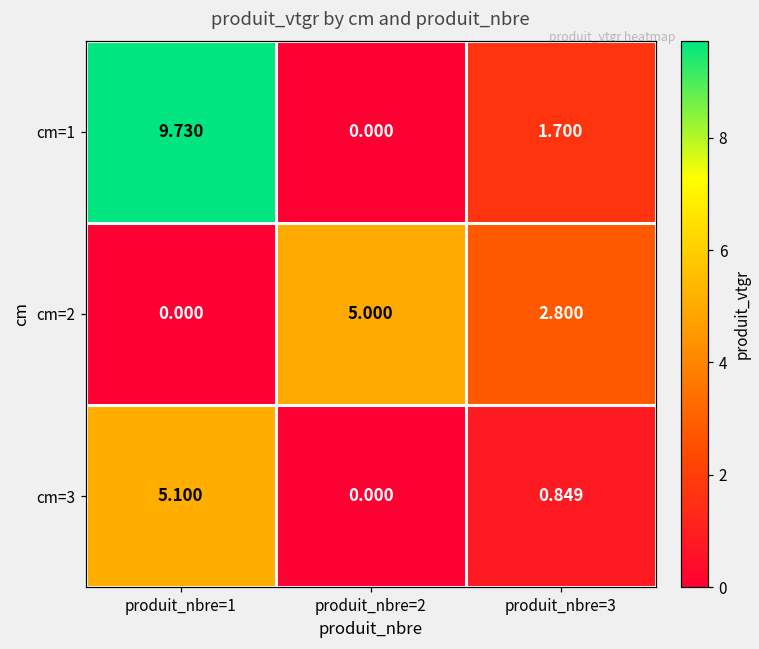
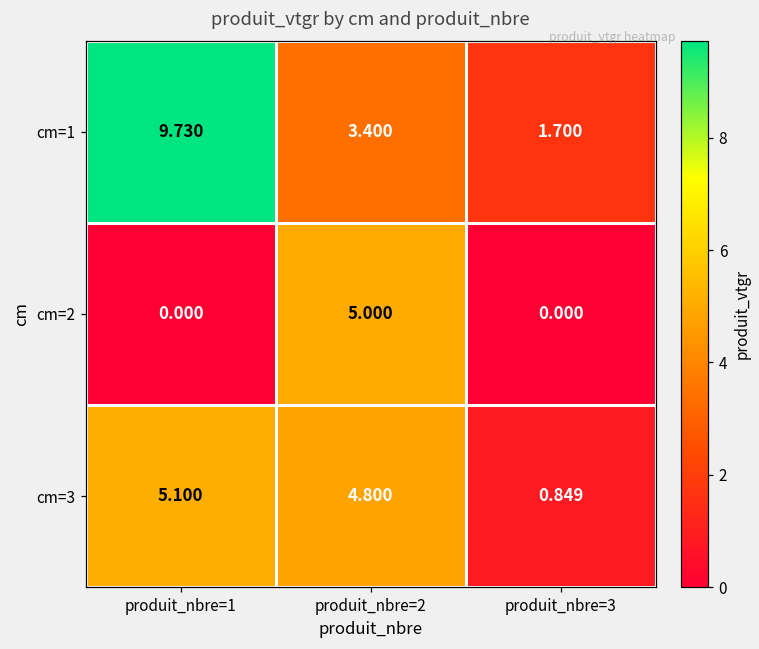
  {
    "cm=1": {
      "produit_nbre=1": 9.730,
-     "produit_nbre=2": 0.000,
+     "produit_nbre=2": 3.400,
      "produit_nbre=3": 1.700
    },
    "cm=2": {
      "produit_nbre=1": 0.000,
      "produit_nbre=2": 5.000,
-     "produit_nbre=3": 2.800
+     "produit_nbre=3": 0.000
    },
    "cm=3": {
      "produit_nbre=1": 5.100,
-     "produit_nbre=2": 0.000,
+     "produit_nbre=2": 4.800,
      "produit_nbre=3": 0.849
    }
  }
